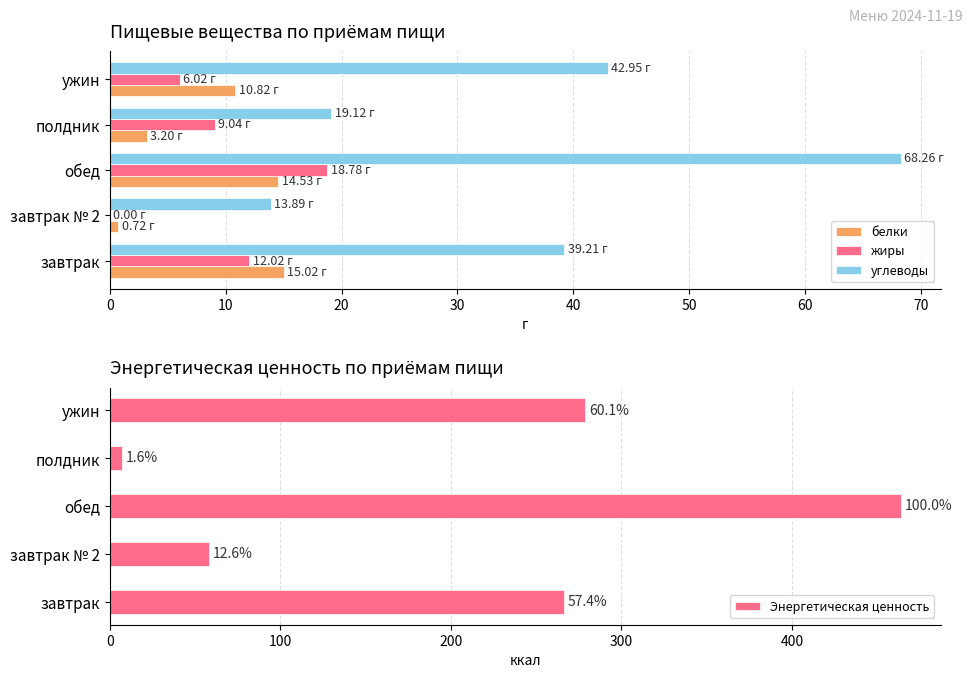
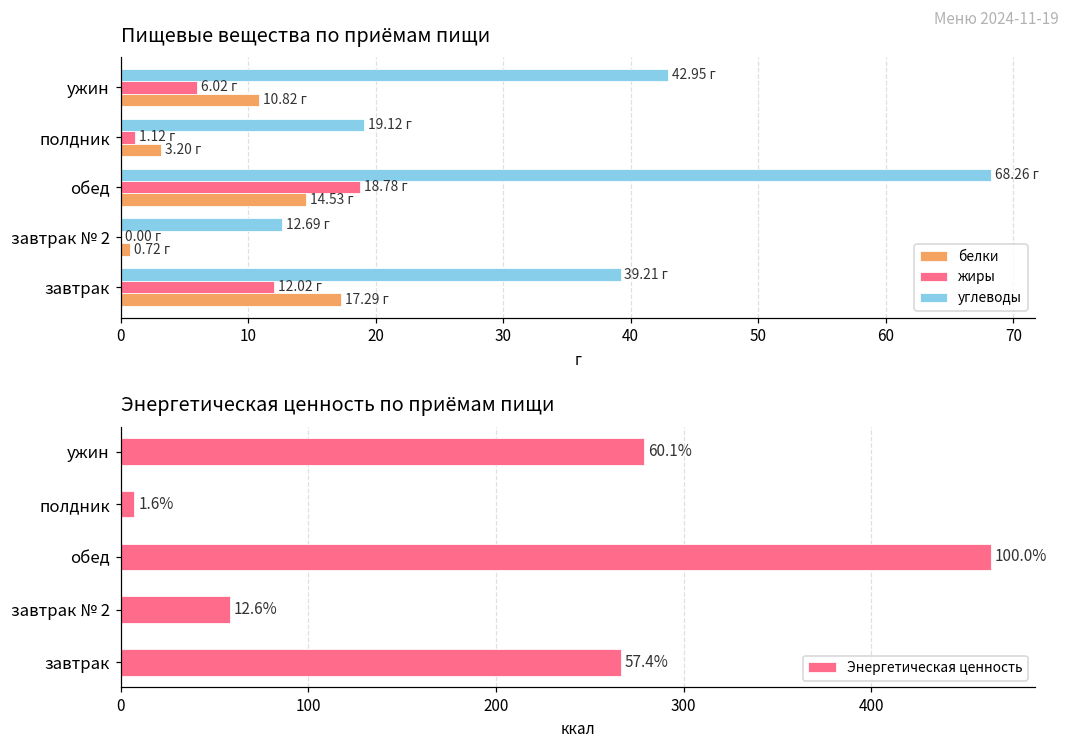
  {
    "Пищевые вещества по приёмам пищи": {
      "белки": {
        "ужин": 10.82,
        "полдник": 3.20,
        "обед": 14.53,
        "завтрак № 2": 0.72,
-       "завтрак": 15.02
+       "завтрак": 17.29
      },
      "жиры": {
        "ужин": 6.02,
-       "полдник": 9.04,
+       "полдник": 1.12,
        "обед": 18.78,
        "завтрак № 2": 0.00,
        "завтрак": 12.02
      },
      "углеводы": {
        "ужин": 42.95,
        "полдник": 19.12,
        "обед": 68.26,
-       "завтрак № 2": 13.89,
+       "завтрак № 2": 12.69,
        "завтрак": 39.21
      }
    }
  }
